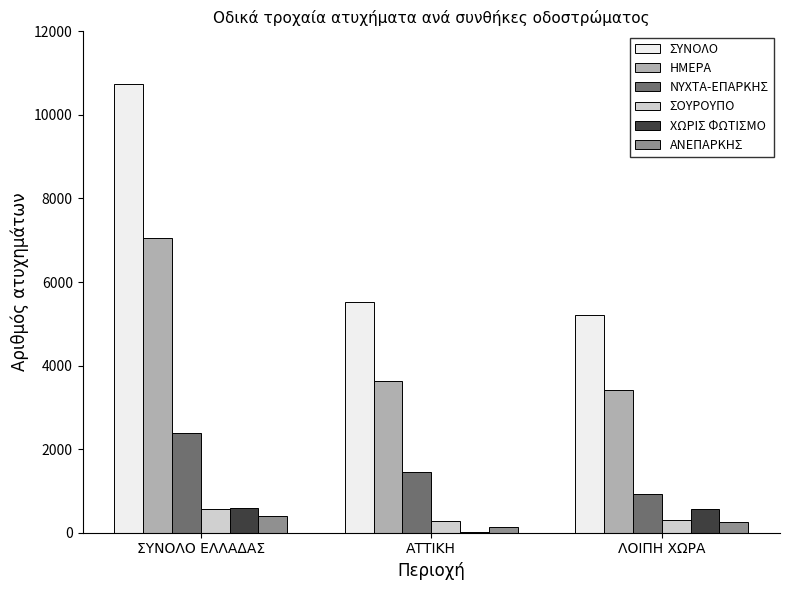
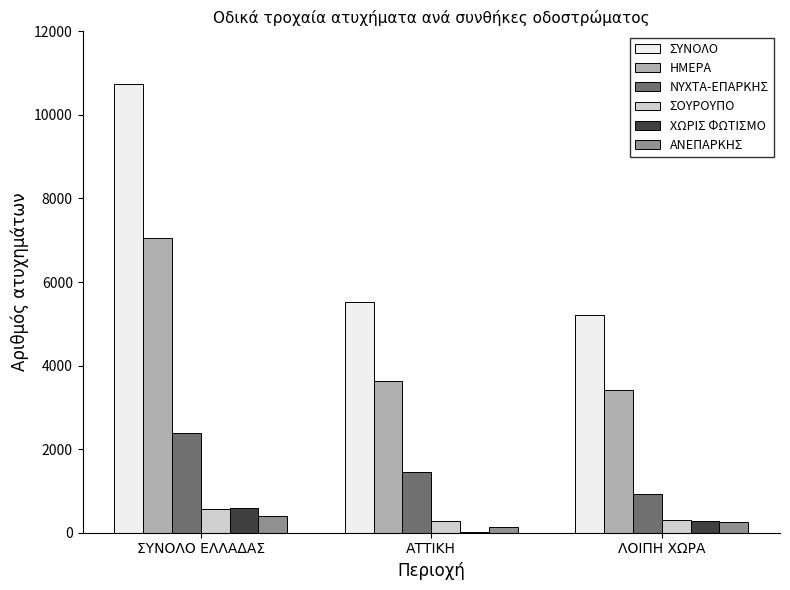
  {
    "ΧΩΡΙΣ ΦΩΤΙΣΜΟ": {
      "ΣΥΝΟΛΟ ΕΛΛΑΔΑΣ": 600,
-     "ΛΟΙΠΗ ΧΩΡΑ": 600
+     "ΛΟΙΠΗ ΧΩΡΑ": 300
    }
  }
